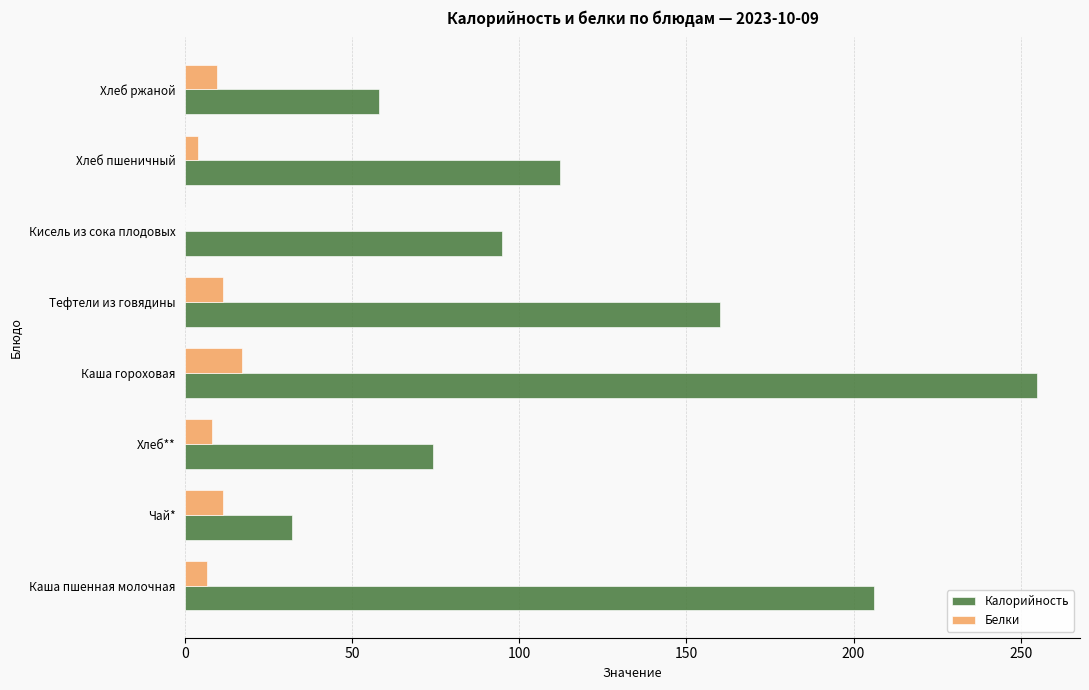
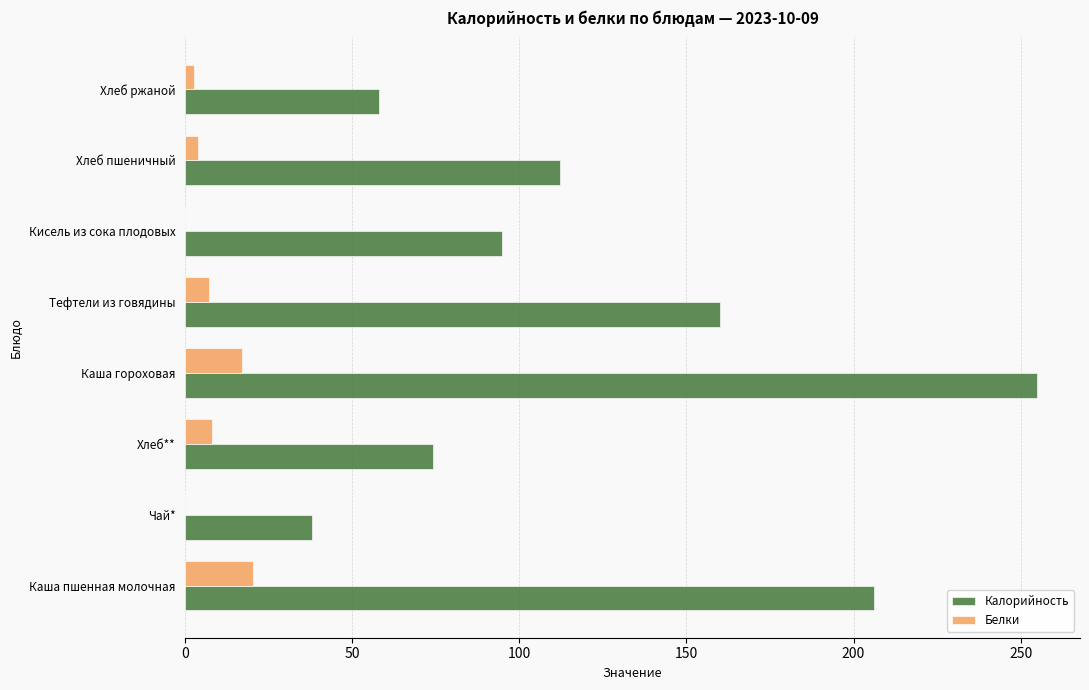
  {
    "Калорийность": {
      "Хлеб ржаной": 58,
      "Хлеб пшеничный": 112,
      "Кисель из сока плодовых": 95,
      "Тефтели из говядины": 160,
      "Каша гороховая": 255,
      "Хлеб**": 74,
-     "Чай*": 32,
+     "Чай*": 38,
      "Каша пшенная молочная": 206
    },
    "Белки": {
-     "Хлеб ржаной": 10,
+     "Хлеб ржаной": 3,
      "Хлеб пшеничный": 4,
-     "Тефтели из говядины": 11,
+     "Тефтели из говядины": 7,
      "Каша гороховая": 17,
      "Хлеб**": 8,
-     "Чай*": 11,
-     "Каша пшенная молочная": 7
+     "Чай*": 0,
+     "Каша пшенная молочная": 20
    }
  }
